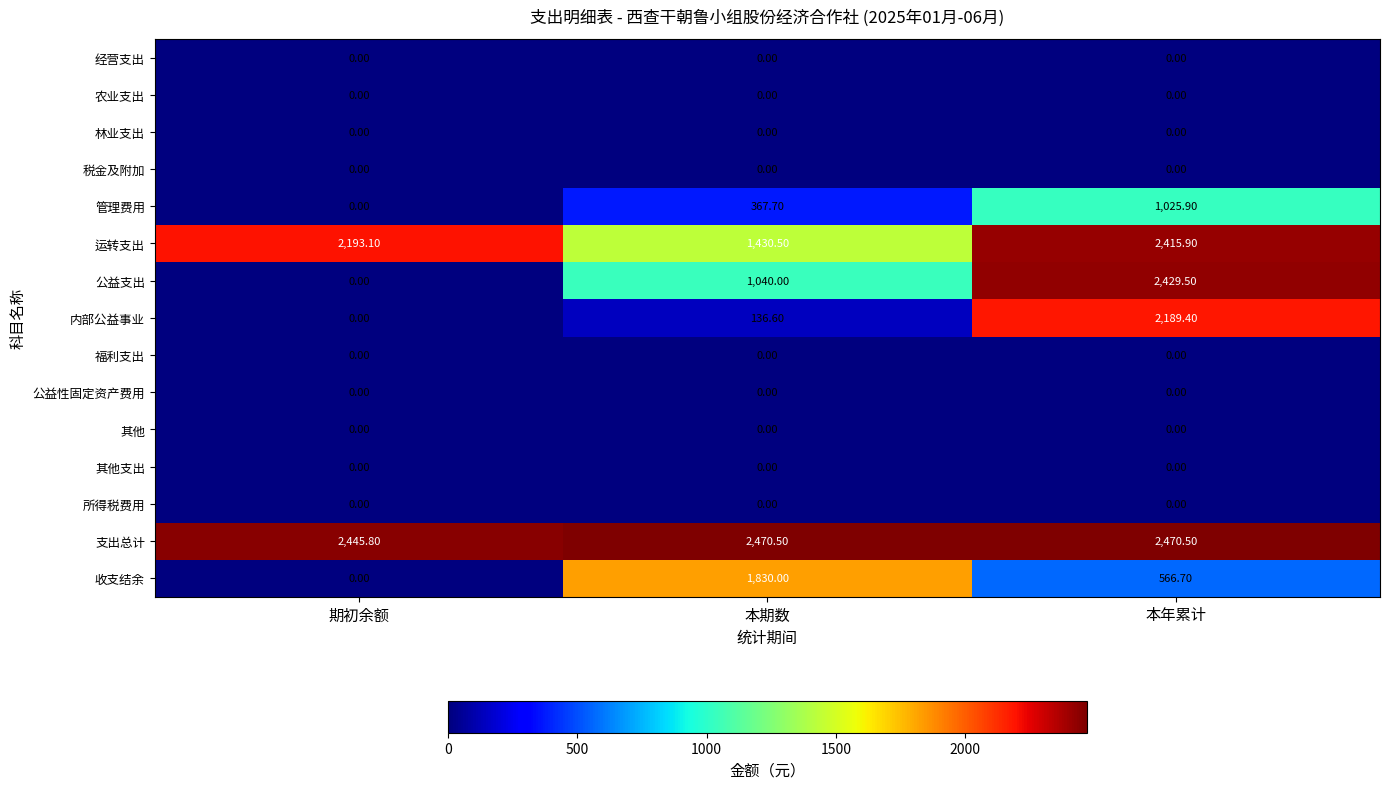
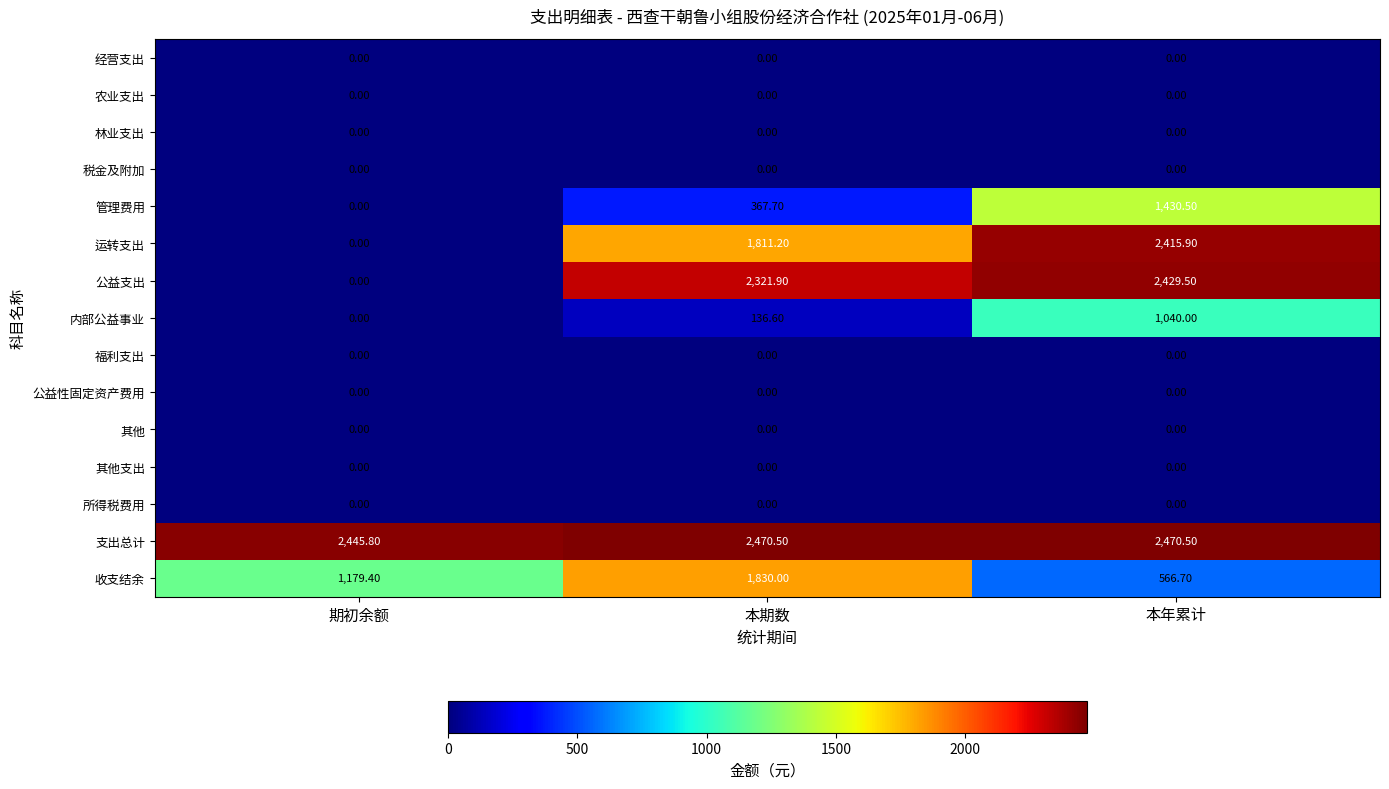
  {
    "经营支出": {
      "期初余额": "0.00",
      "本期数": "0.00",
      "本年累计": "0.00"
    },
    "农业支出": {
      "期初余额": "0.00",
      "本期数": "0.00",
      "本年累计": "0.00"
    },
    "林业支出": {
      "期初余额": "0.00",
      "本期数": "0.00",
      "本年累计": "0.00"
    },
    "税金及附加": {
      "期初余额": "0.00",
      "本期数": "0.00",
      "本年累计": "0.00"
    },
    "管理费用": {
      "期初余额": "0.00",
      "本期数": "367.70",
-     "本年累计": "1,025.90"
+     "本年累计": "1,430.50"
    },
    "运转支出": {
-     "期初余额": "2,193.10",
-     "本期数": "1,430.50",
+     "期初余额": "0.00",
+     "本期数": "1,811.20",
      "本年累计": "2,415.90"
    },
    "公益支出": {
      "期初余额": "0.00",
-     "本期数": "1,040.00",
+     "本期数": "2,321.90",
      "本年累计": "2,429.50"
    },
    "内部公益事业": {
      "期初余额": "0.00",
      "本期数": "136.60",
-     "本年累计": "2,189.40"
+     "本年累计": "1,040.00"
    },
    "福利支出": {
      "期初余额": "0.00",
      "本期数": "0.00",
      "本年累计": "0.00"
    },
    "公益性固定资产费用": {
      "期初余额": "0.00",
      "本期数": "0.00",
      "本年累计": "0.00"
    },
    "其他": {
      "期初余额": "0.00",
      "本期数": "0.00",
      "本年累计": "0.00"
    },
    "其他支出": {
      "期初余额": "0.00",
      "本期数": "0.00",
      "本年累计": "0.00"
    },
    "所得税费用": {
      "期初余额": "0.00",
      "本期数": "0.00",
      "本年累计": "0.00"
    },
    "支出总计": {
      "期初余额": "2,445.80",
      "本期数": "2,470.50",
      "本年累计": "2,470.50"
    },
    "收支结余": {
-     "期初余额": "0.00",
+     "期初余额": "1,179.40",
      "本期数": "1,830.00",
      "本年累计": "566.70"
    }
  }
